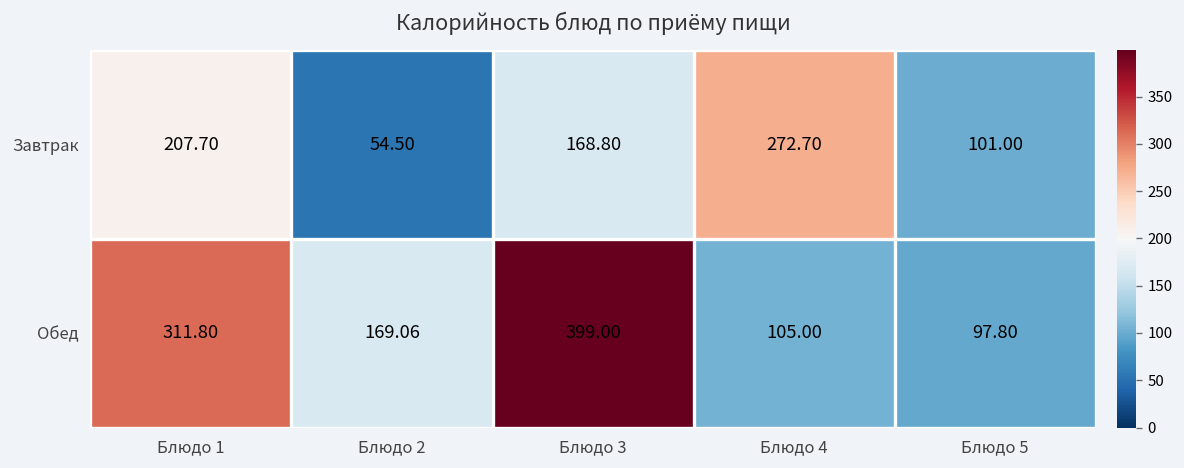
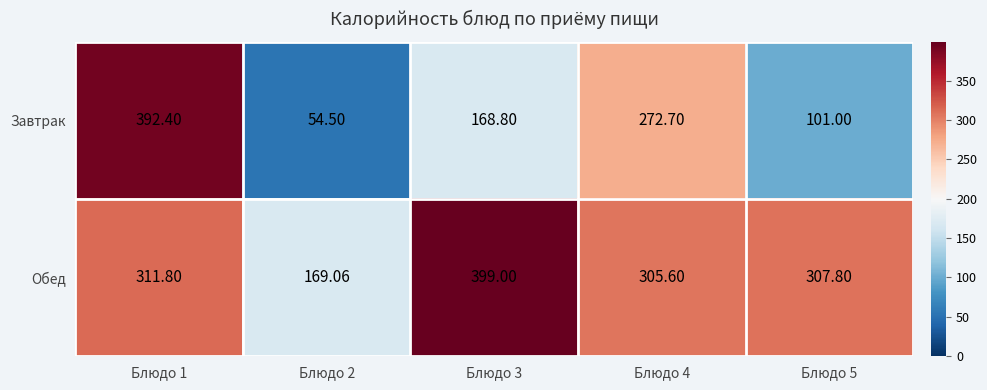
  {
    "Завтрак": {
-     "Блюдо 1": 207.70,
+     "Блюдо 1": 392.40,
      "Блюдо 2": 54.50,
      "Блюдо 3": 168.80,
      "Блюдо 4": 272.70,
      "Блюдо 5": 101.00
    },
    "Обед": {
      "Блюдо 1": 311.80,
      "Блюдо 2": 169.06,
      "Блюдо 3": 399.00,
-     "Блюдо 4": 105.00,
-     "Блюдо 5": 97.80
+     "Блюдо 4": 305.60,
+     "Блюдо 5": 307.80
    }
  }
